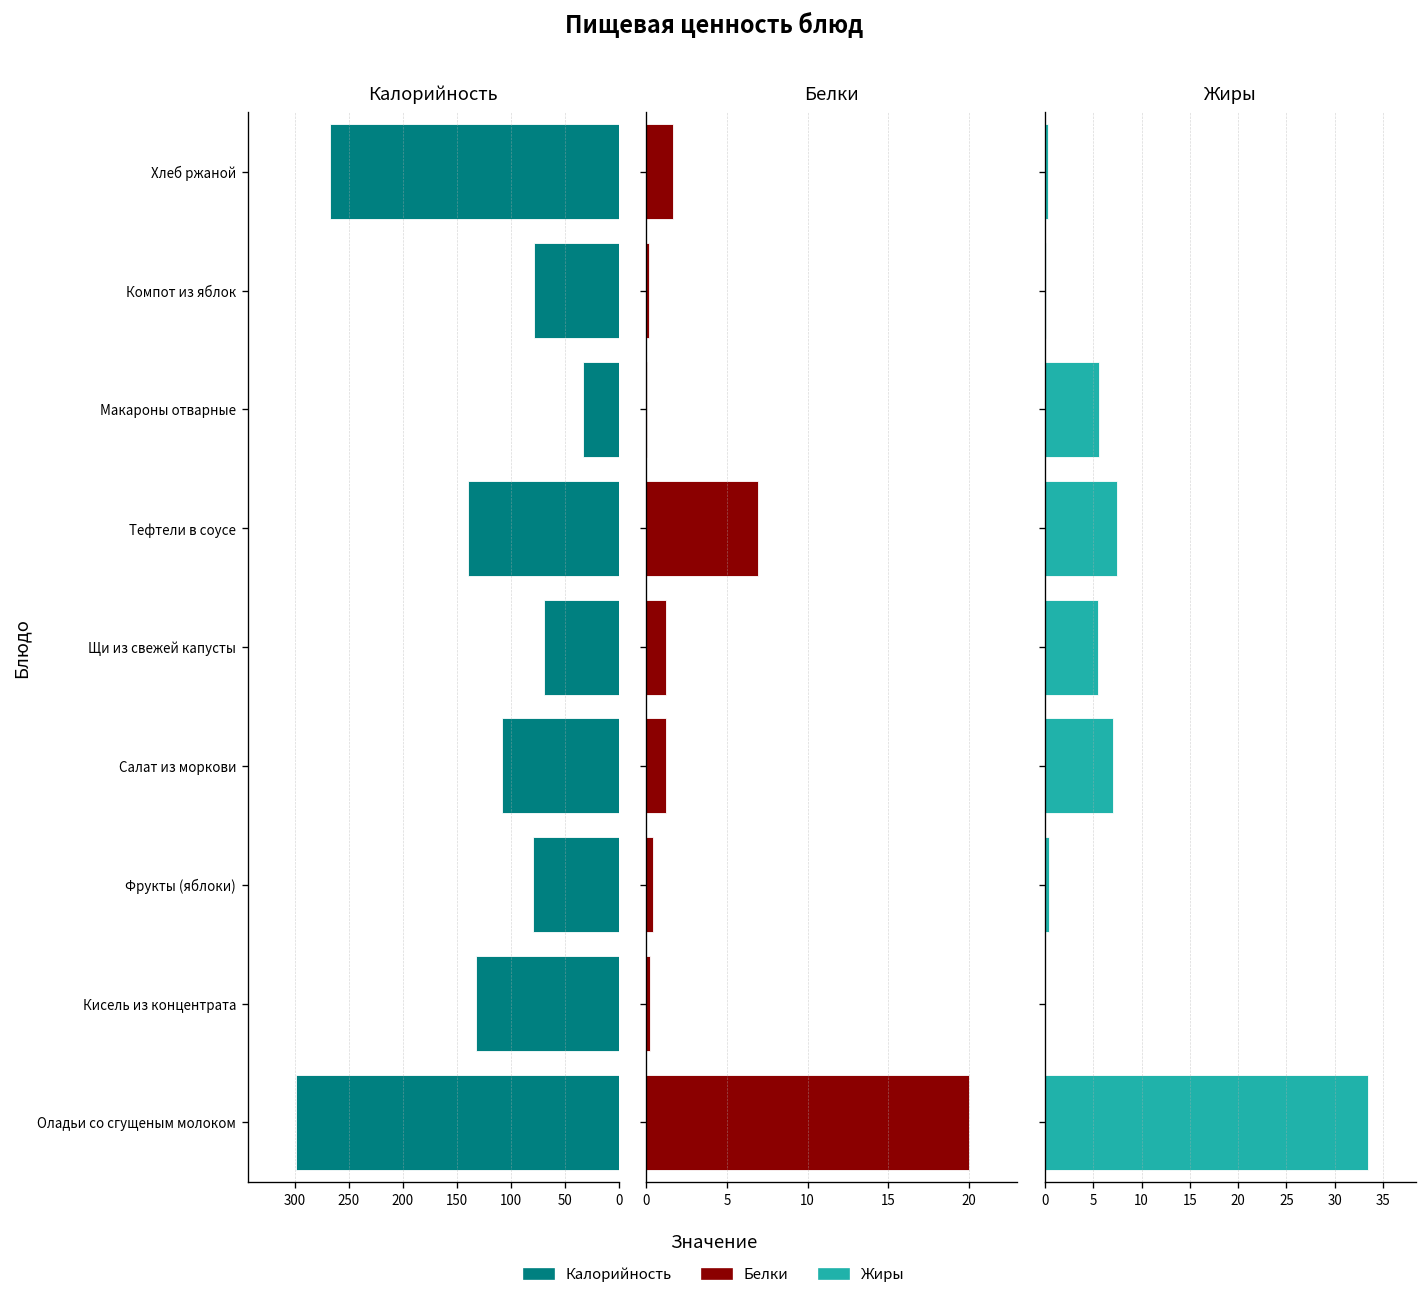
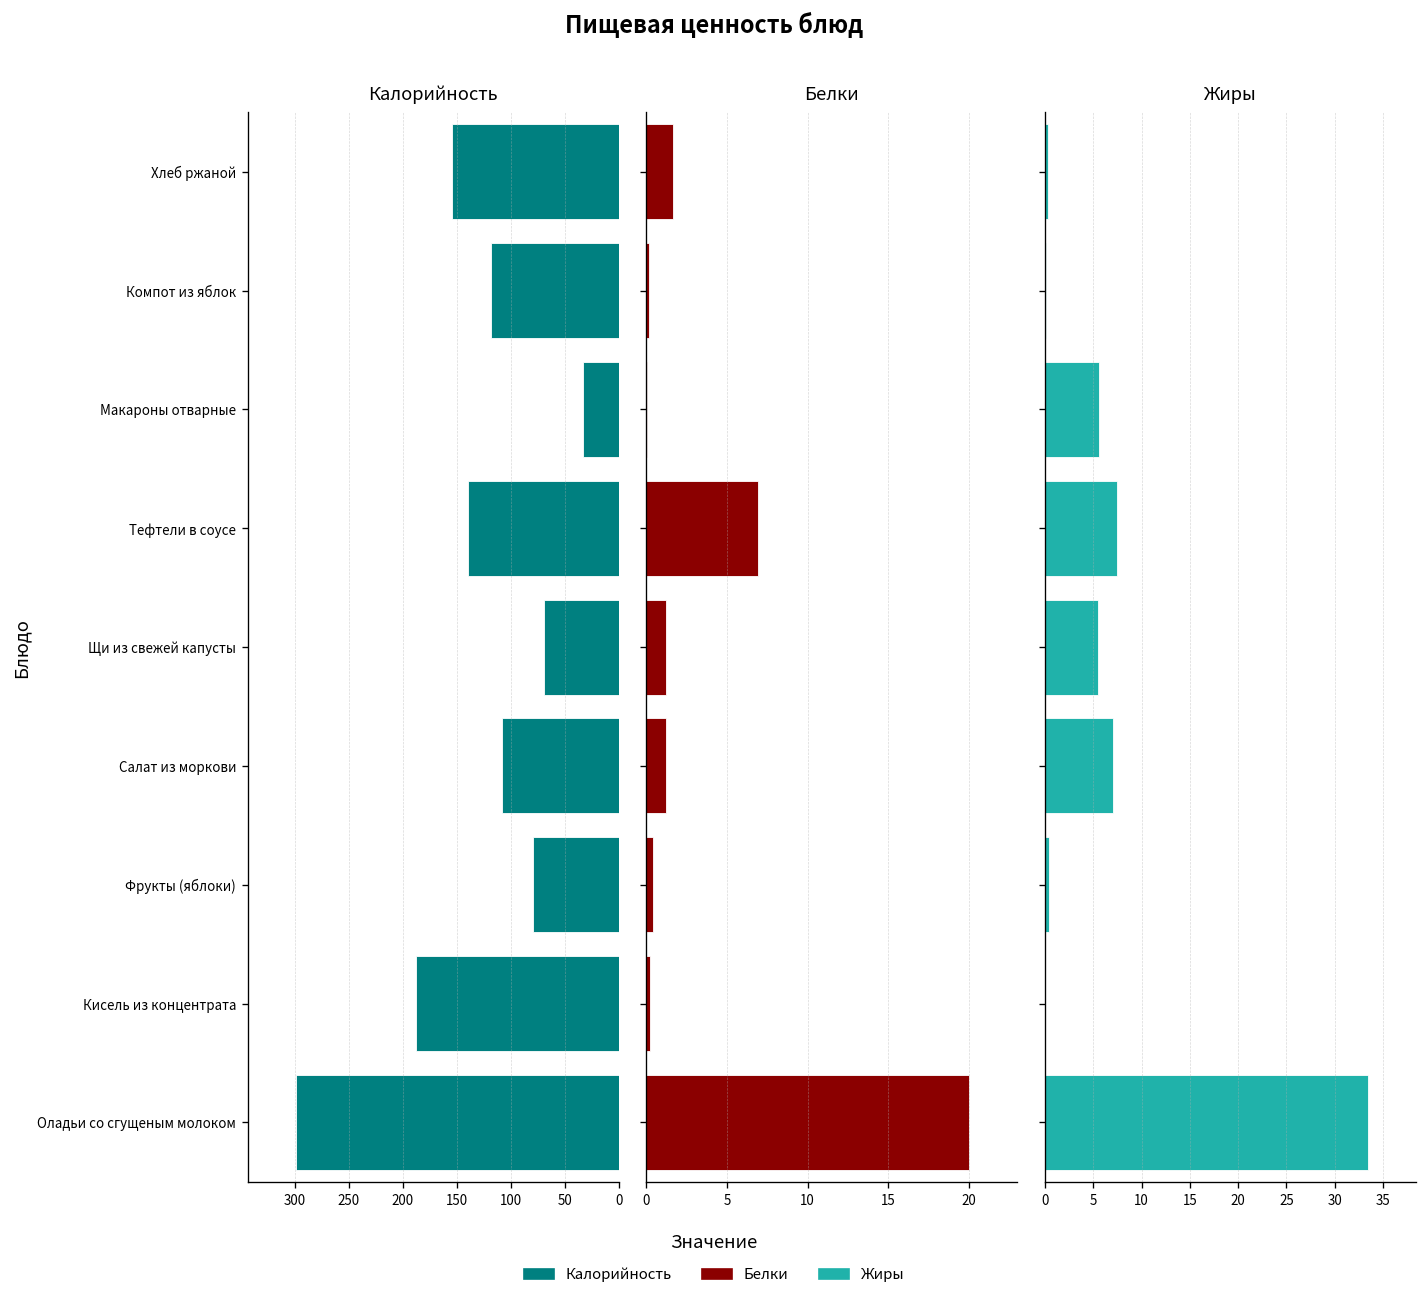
  {
    "Калорийность": {
-     "Хлеб ржаной": 270,
-     "Компот из яблок": 80,
+     "Хлеб ржаной": 150,
+     "Компот из яблок": 120,
      "Макароны отварные": 30,
      "Тефтели в соусе": 140,
      "Щи из свежей капусты": 70,
      "Салат из моркови": 110,
      "Фрукты (яблоки)": 80,
-     "Кисель из концентрата": 130,
+     "Кисель из концентрата": 190,
      "Оладьи со сгущеным молоком": 300
    }
  }
